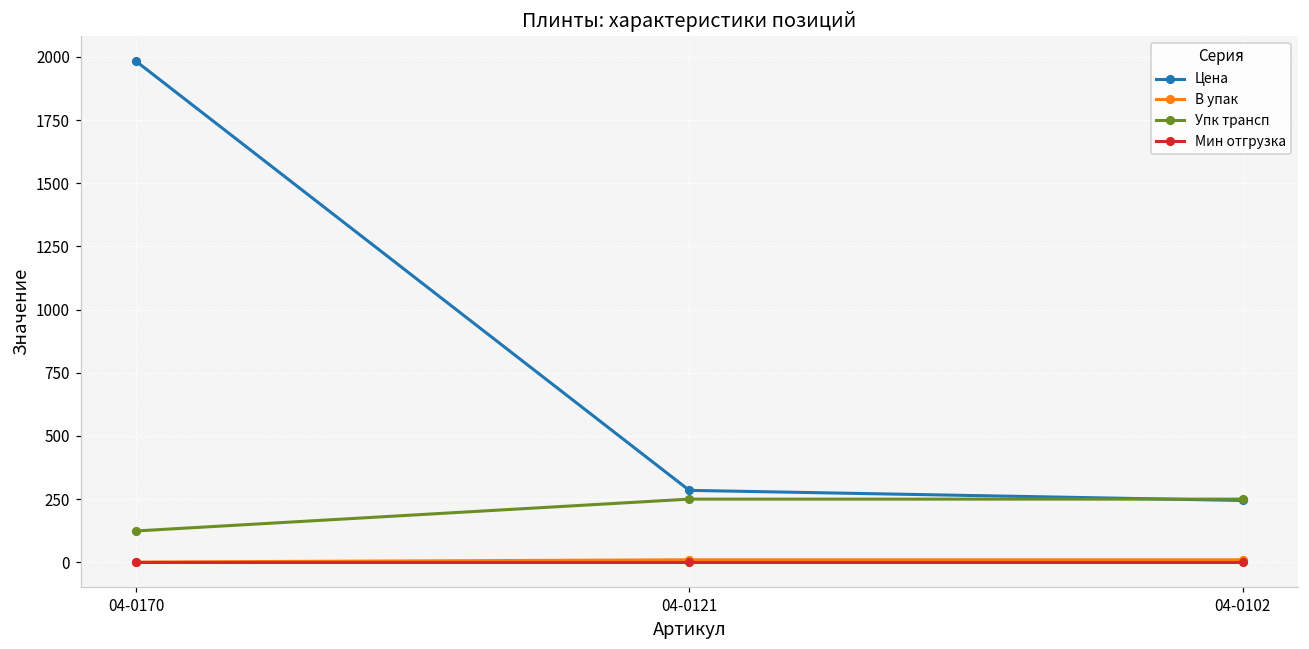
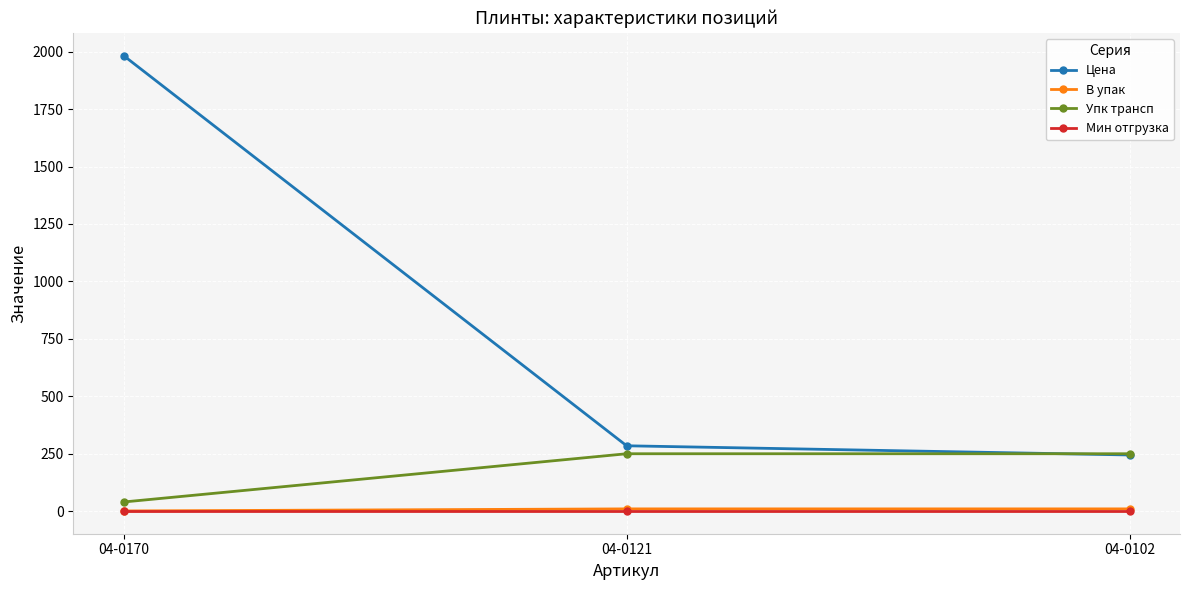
  {
    "Цена": {
      "04-0170": 1980,
      "04-0121": 280
    },
    "Упк трансп": {
-     "04-0170": 120,
+     "04-0170": 40,
      "04-0121": 250
    }
  }
